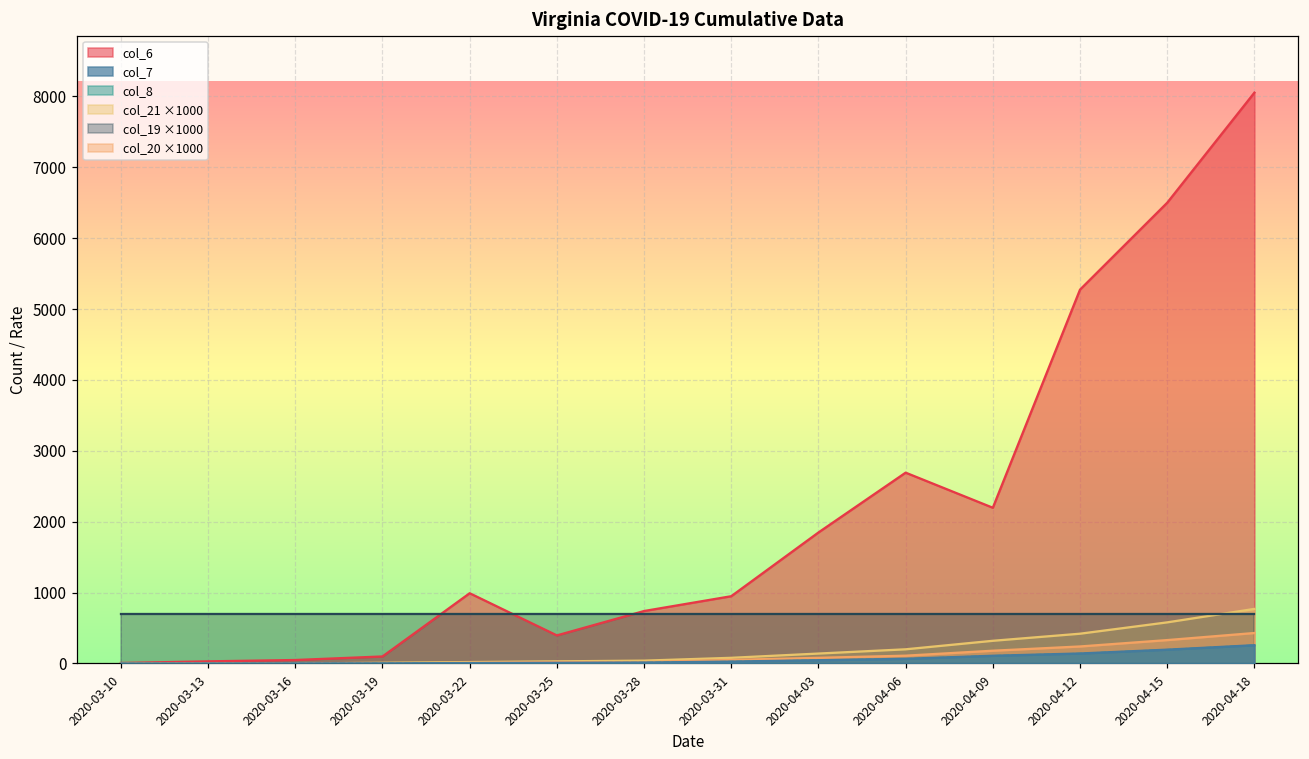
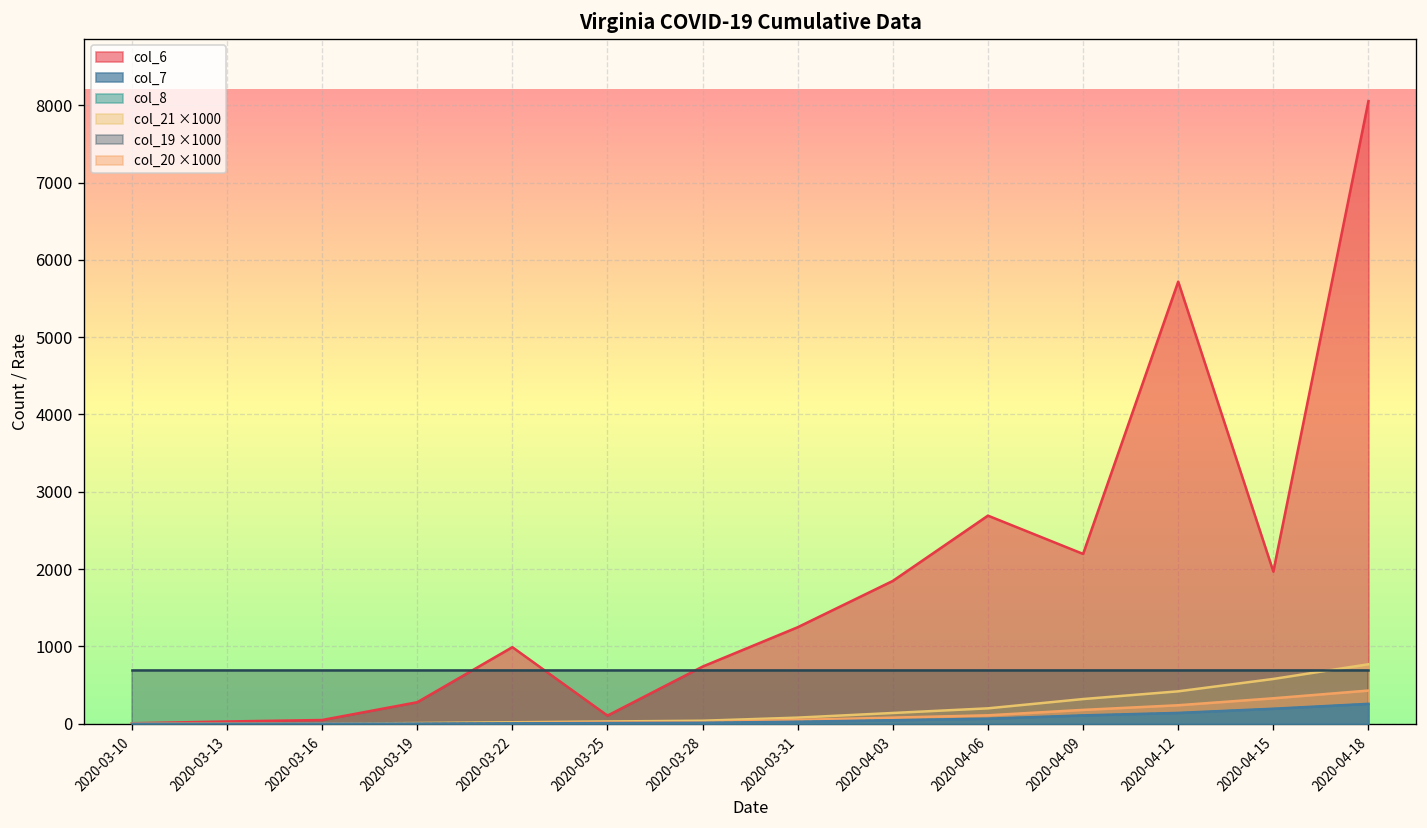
  {
    "col_6": {
      "2020-03-16": 0,
-     "2020-03-19": 100,
+     "2020-03-19": 300,
      "2020-03-22": 1000,
-     "2020-03-25": 400,
+     "2020-03-25": 100,
      "2020-03-28": 700,
-     "2020-03-31": 900,
+     "2020-03-31": 1200,
      "2020-04-03": 1800,
      "2020-04-06": 2700,
      "2020-04-09": 2200,
-     "2020-04-12": 5300,
-     "2020-04-15": 6500,
+     "2020-04-12": 5700,
+     "2020-04-15": 2000,
      "2020-04-18": 8100
    }
  }
